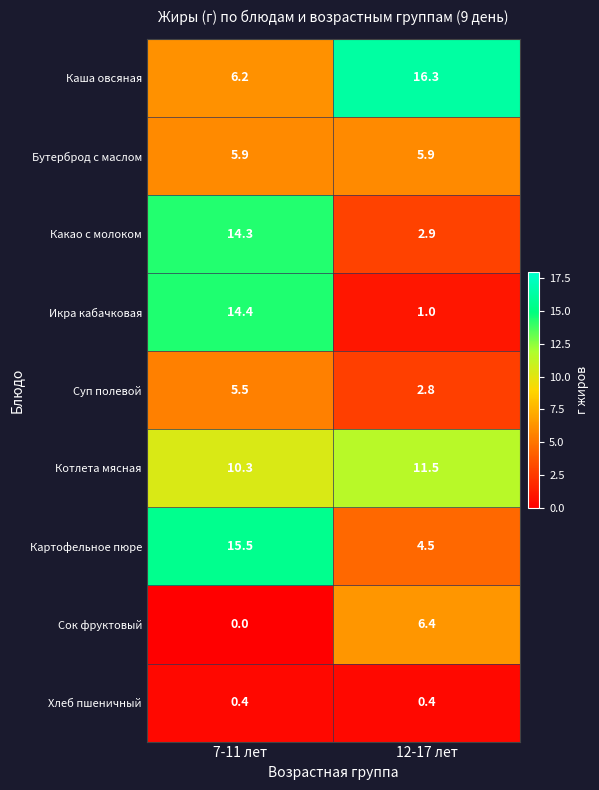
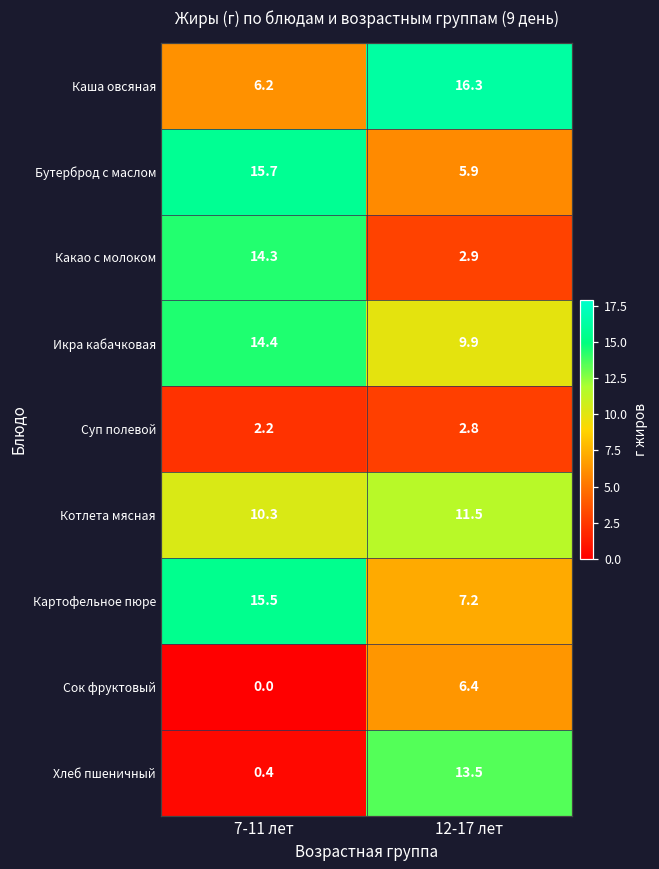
  {
    "Каша овсяная": {
      "7-11 лет": 6.2,
      "12-17 лет": 16.3
    },
    "Бутерброд с маслом": {
-     "7-11 лет": 5.9,
+     "7-11 лет": 15.7,
      "12-17 лет": 5.9
    },
    "Какао с молоком": {
      "7-11 лет": 14.3,
      "12-17 лет": 2.9
    },
    "Икра кабачковая": {
      "7-11 лет": 14.4,
-     "12-17 лет": 1.0
+     "12-17 лет": 9.9
    },
    "Суп полевой": {
-     "7-11 лет": 5.5,
+     "7-11 лет": 2.2,
      "12-17 лет": 2.8
    },
    "Котлета мясная": {
      "7-11 лет": 10.3,
      "12-17 лет": 11.5
    },
    "Картофельное пюре": {
      "7-11 лет": 15.5,
-     "12-17 лет": 4.5
+     "12-17 лет": 7.2
    },
    "Сок фруктовый": {
      "7-11 лет": 0.0,
      "12-17 лет": 6.4
    },
    "Хлеб пшеничный": {
      "7-11 лет": 0.4,
-     "12-17 лет": 0.4
+     "12-17 лет": 13.5
    }
  }
